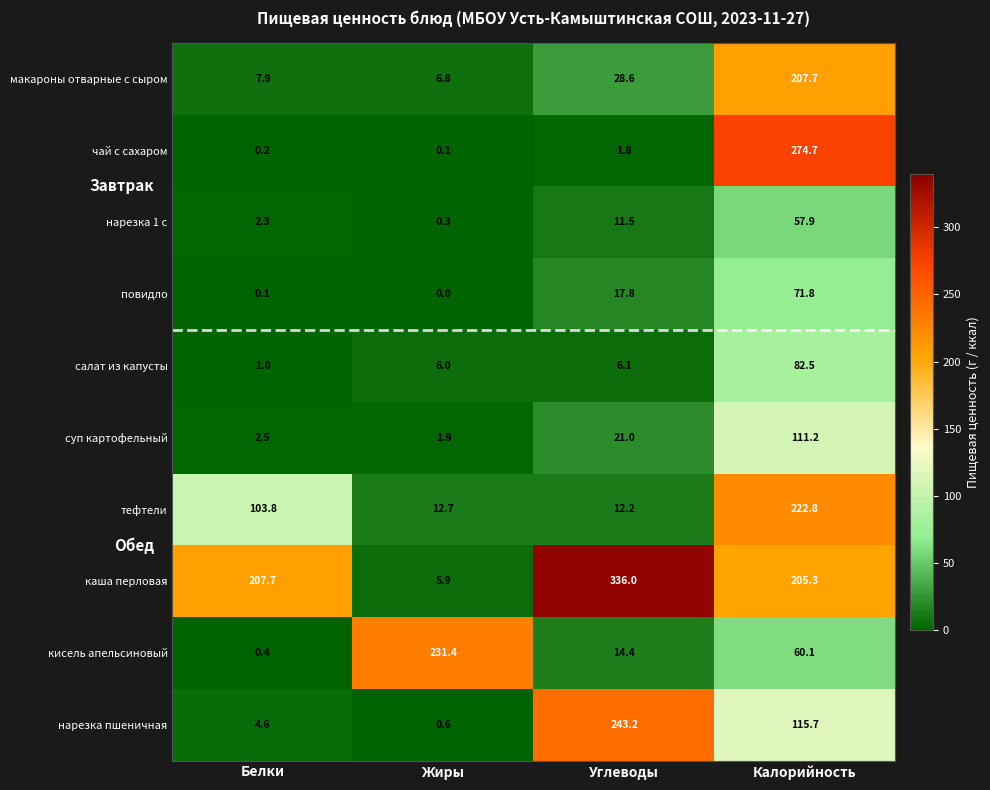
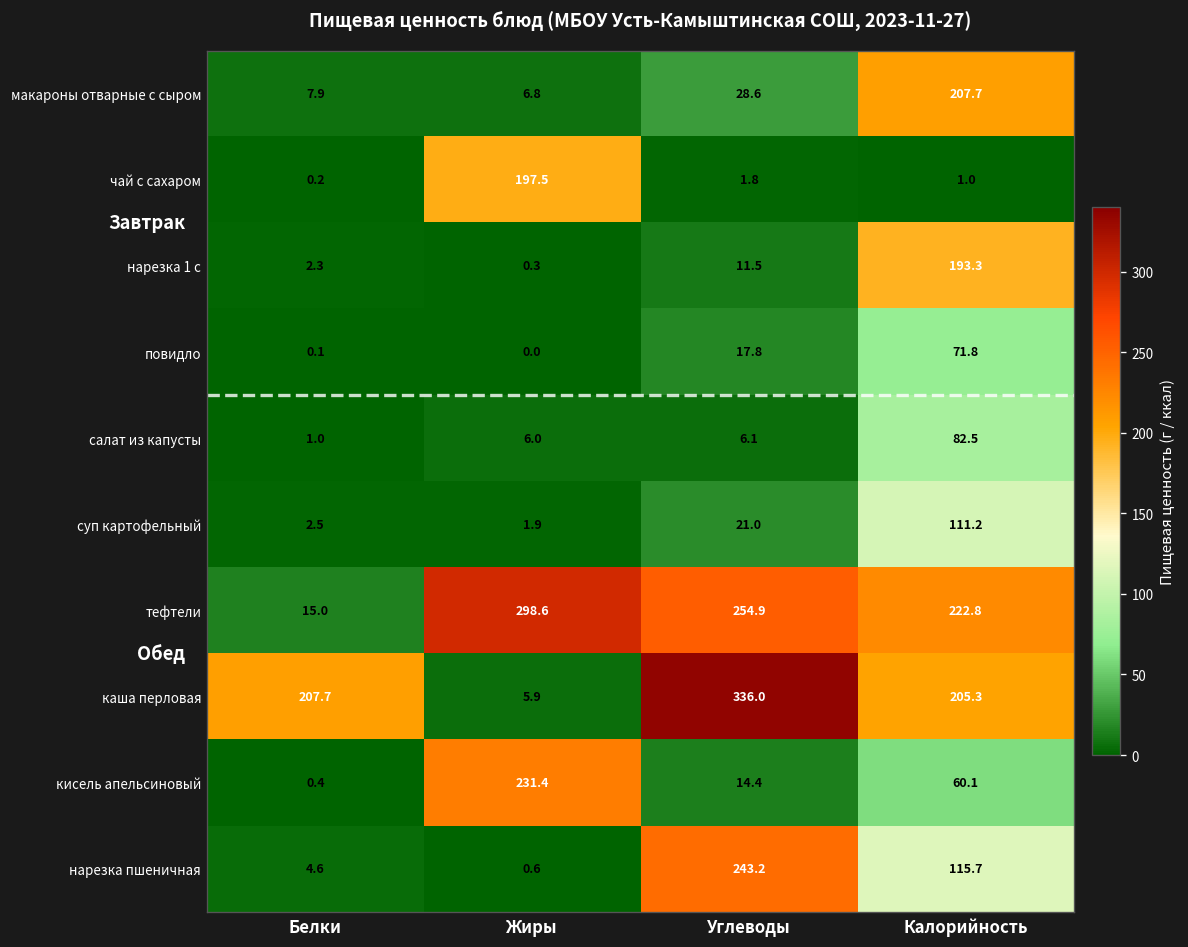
  {
    "макароны отварные с сыром": {
      "Белки": 7.9,
      "Жиры": 6.8,
      "Углеводы": 28.6,
      "Калорийность": 207.7
    },
    "чай с сахаром": {
      "Белки": 0.2,
-     "Жиры": 0.1,
+     "Жиры": 197.5,
      "Углеводы": 1.8,
-     "Калорийность": 274.7
+     "Калорийность": 1.0
    },
    "нарезка 1 с": {
      "Белки": 2.3,
      "Жиры": 0.3,
      "Углеводы": 11.5,
-     "Калорийность": 57.9
+     "Калорийность": 193.3
    },
    "повидло": {
      "Белки": 0.1,
      "Жиры": 0.0,
      "Углеводы": 17.8,
      "Калорийность": 71.8
    },
    "салат из капусты": {
      "Белки": 1.0,
      "Жиры": 6.0,
      "Углеводы": 6.1,
      "Калорийность": 82.5
    },
    "суп картофельный": {
      "Белки": 2.5,
      "Жиры": 1.9,
      "Углеводы": 21.0,
      "Калорийность": 111.2
    },
    "тефтели": {
-     "Белки": 103.8,
-     "Жиры": 12.7,
-     "Углеводы": 12.2,
+     "Белки": 15.0,
+     "Жиры": 298.6,
+     "Углеводы": 254.9,
      "Калорийность": 222.8
    },
    "каша перловая": {
      "Белки": 207.7,
      "Жиры": 5.9,
      "Углеводы": 336.0,
      "Калорийность": 205.3
    },
    "кисель апельсиновый": {
      "Белки": 0.4,
      "Жиры": 231.4,
      "Углеводы": 14.4,
      "Калорийность": 60.1
    },
    "нарезка пшеничная": {
      "Белки": 4.6,
      "Жиры": 0.6,
      "Углеводы": 243.2,
      "Калорийность": 115.7
    }
  }
